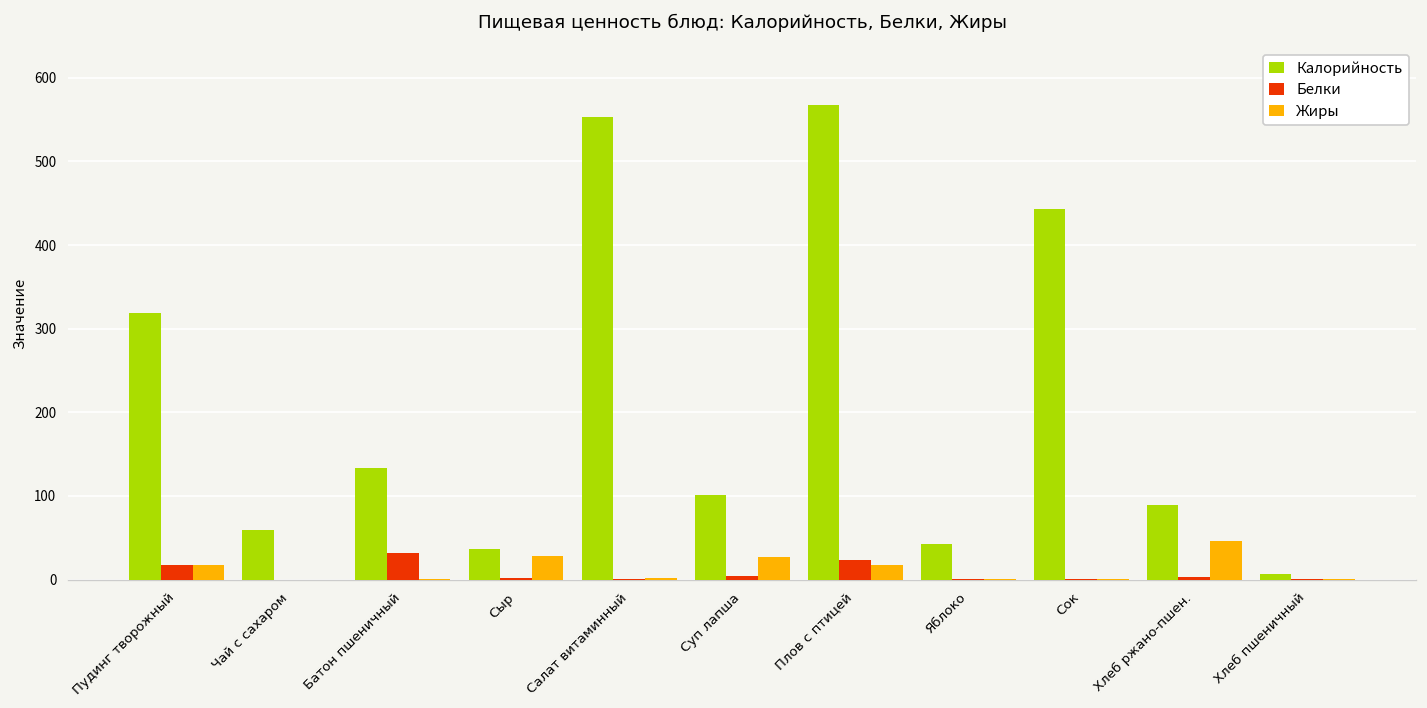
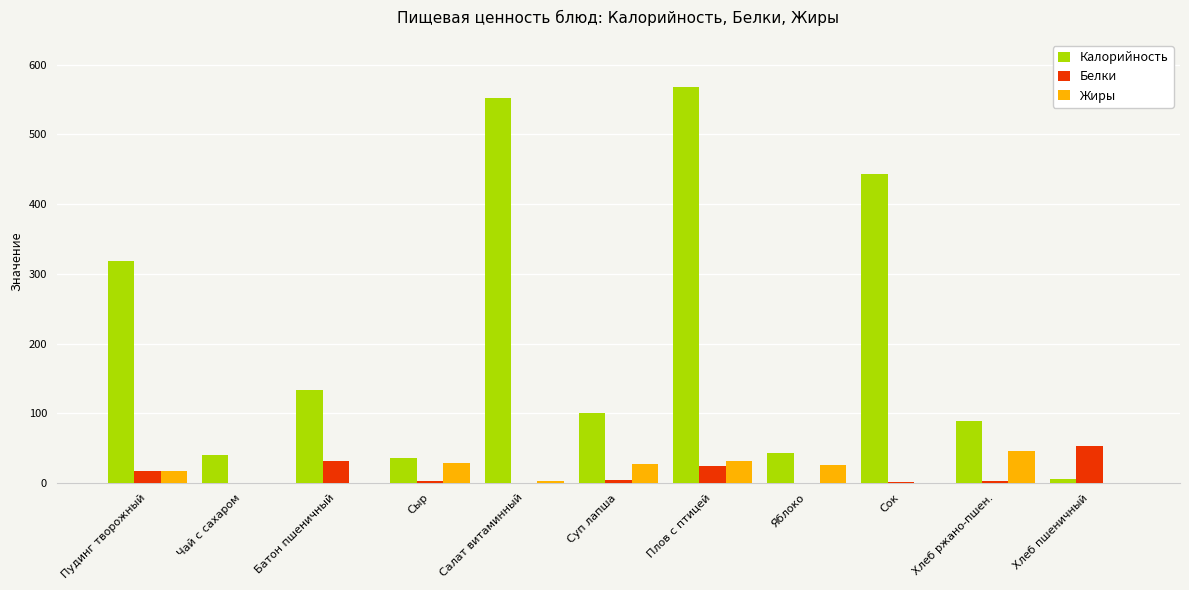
  {
    "Калорийность": {
      "Пудинг творожный": 320,
-     "Чай с сахаром": 60,
+     "Чай с сахаром": 40,
      "Батон пшеничный": 130,
      "Сыр": 40,
      "Салат витаминный": 550,
      "Суп лапша": 100,
      "Плов с птицей": 570,
      "Яблоко": 40,
      "Сок": 440,
      "Хлеб ржано-пшен.": 90,
      "Хлеб пшеничный": 10
    },
    "Белки": {
      "Пудинг творожный": 20,
      "Чай с сахаром": 0,
      "Батон пшеничный": 30,
      "Суп лапша": 0,
      "Плов с птицей": 20,
-     "Хлеб пшеничный": 0
+     "Хлеб пшеничный": 50
    },
    "Жиры": {
      "Пудинг творожный": 20,
      "Чай с сахаром": 0,
      "Сыр": 30,
      "Суп лапша": 30,
-     "Плов с птицей": 20,
-     "Яблоко": 0,
+     "Плов с птицей": 30,
+     "Яблоко": 30,
      "Хлеб ржано-пшен.": 50
    }
  }
